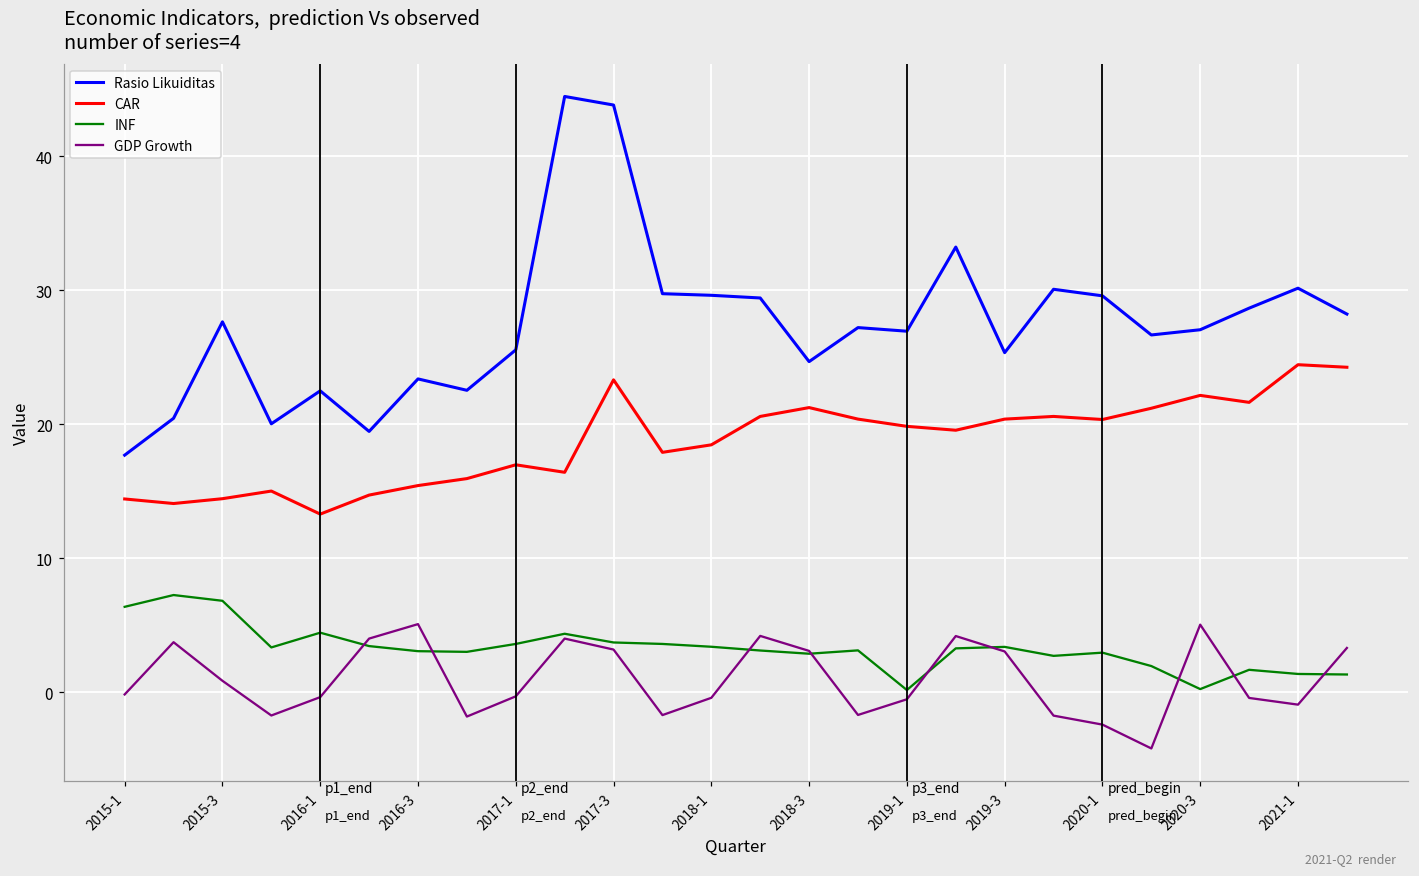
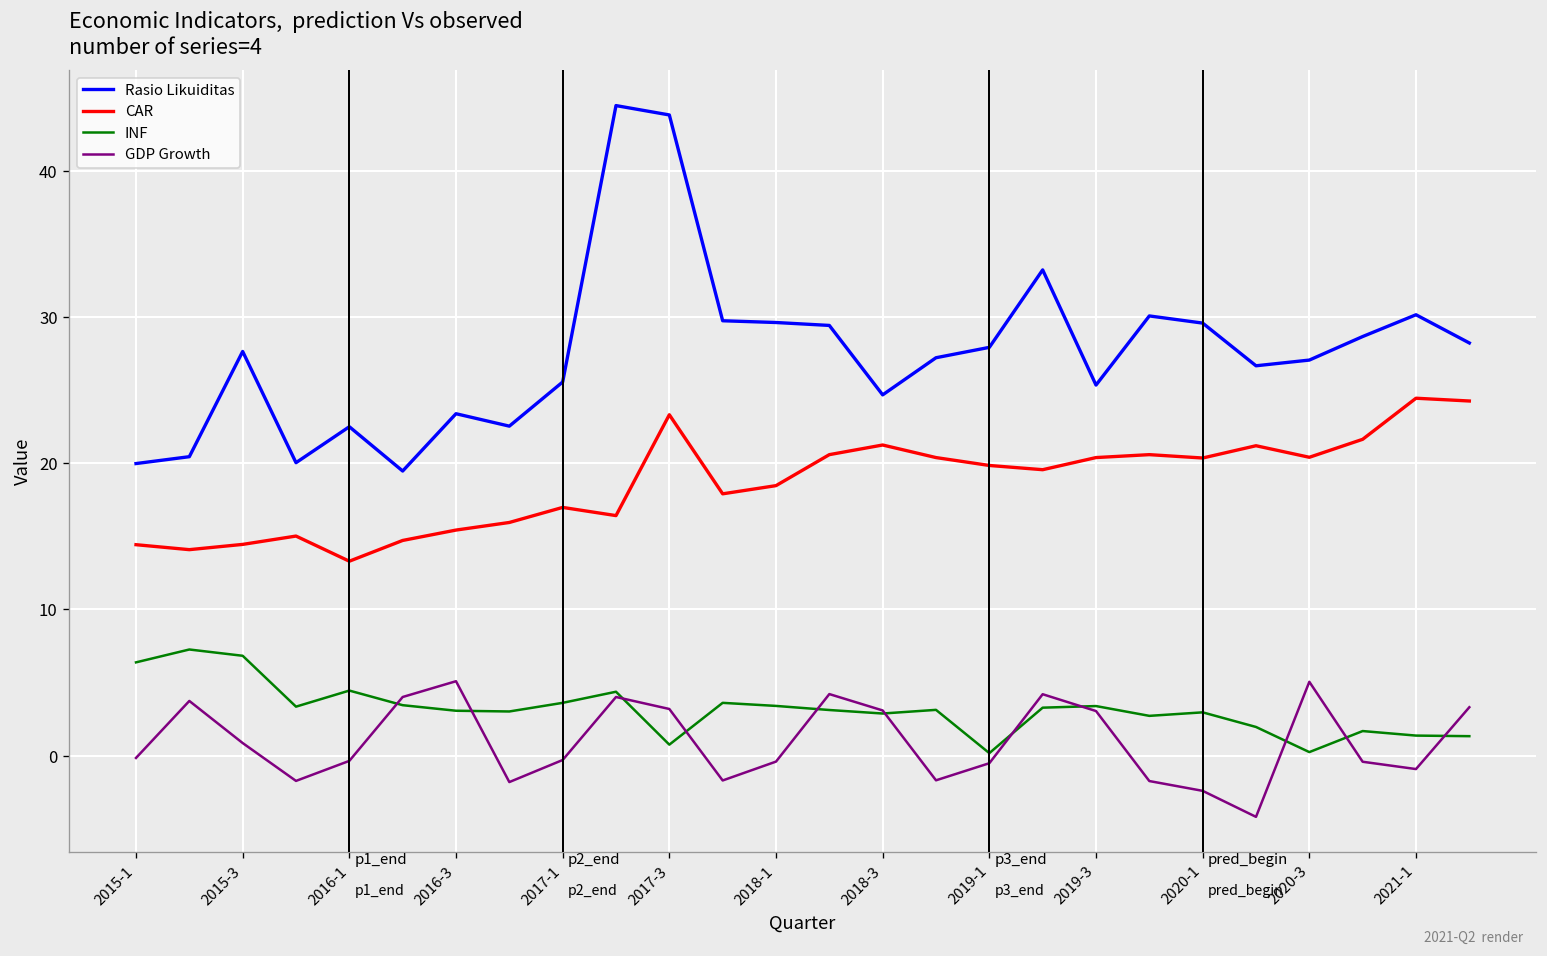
  {
    "Rasio Likuiditas": {
-     "2015-1": 17.7,
+     "2015-1": 20.0,
      "2015-3": 27.7,
      "2016-1": 22.5,
      "2016-3": 23.4,
      "2017-1": 25.6,
      "2017-3": 43.8,
      "2018-1": 29.6,
      "2018-3": 24.7,
-     "2019-1": 27.0,
+     "2019-1": 27.9,
      "2019-3": 25.4,
      "2020-1": 29.6,
      "2020-3": 27.1,
      "2021-1": 30.2
    },
    "CAR": {
      "2015-1": 14.4,
      "2015-3": 14.5,
      "2016-1": 13.3,
      "2016-3": 15.4,
      "2017-1": 17.0,
      "2017-3": 23.3,
      "2018-1": 18.5,
      "2018-3": 21.3,
      "2019-1": 19.9,
      "2019-3": 20.4,
      "2020-1": 20.4,
-     "2020-3": 22.2,
+     "2020-3": 20.4,
      "2021-1": 24.5
    },
    "INF": {
      "2015-1": 6.4,
      "2015-3": 6.8,
      "2016-1": 4.5,
      "2016-3": 3.1,
      "2017-1": 3.6,
-     "2017-3": 3.7,
+     "2017-3": 0.8,
      "2018-1": 3.4,
      "2019-1": 0.2,
      "2019-3": 3.4,
      "2020-1": 3.0,
      "2020-3": 0.2,
      "2021-1": 1.4
    },
    "GDP Growth": {
      "2015-1": -0.2,
      "2015-3": 0.9,
      "2016-1": -0.4,
      "2016-3": 5.1,
      "2017-1": -0.3,
      "2017-3": 3.2,
      "2018-1": -0.4,
      "2019-1": -0.5,
      "2019-3": 3.1,
      "2020-1": -2.4,
      "2020-3": 5.1,
      "2021-1": -0.9
    }
  }
